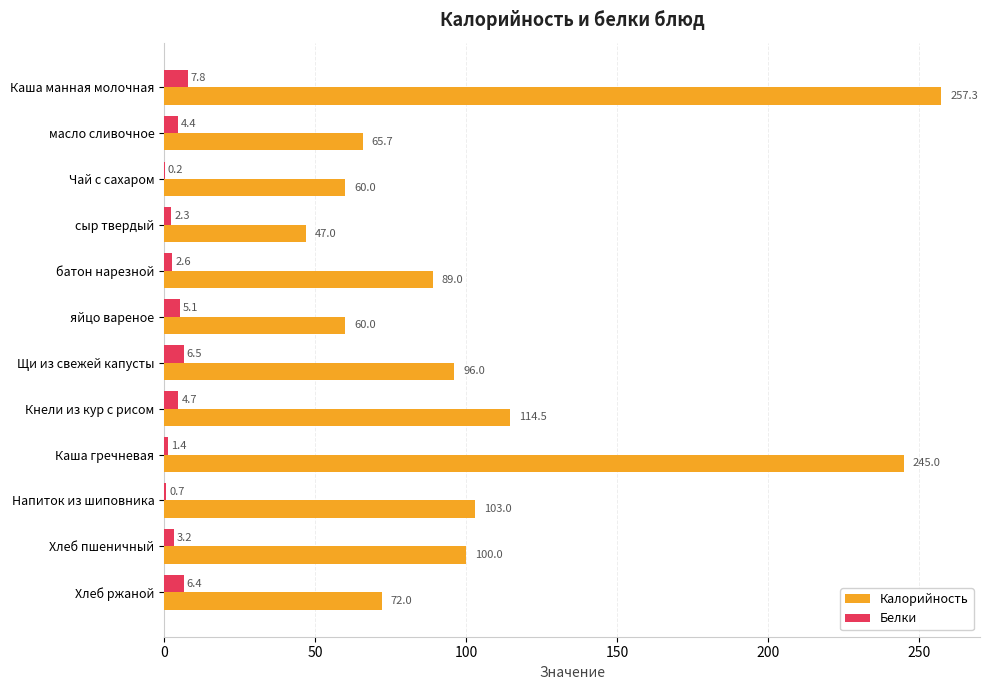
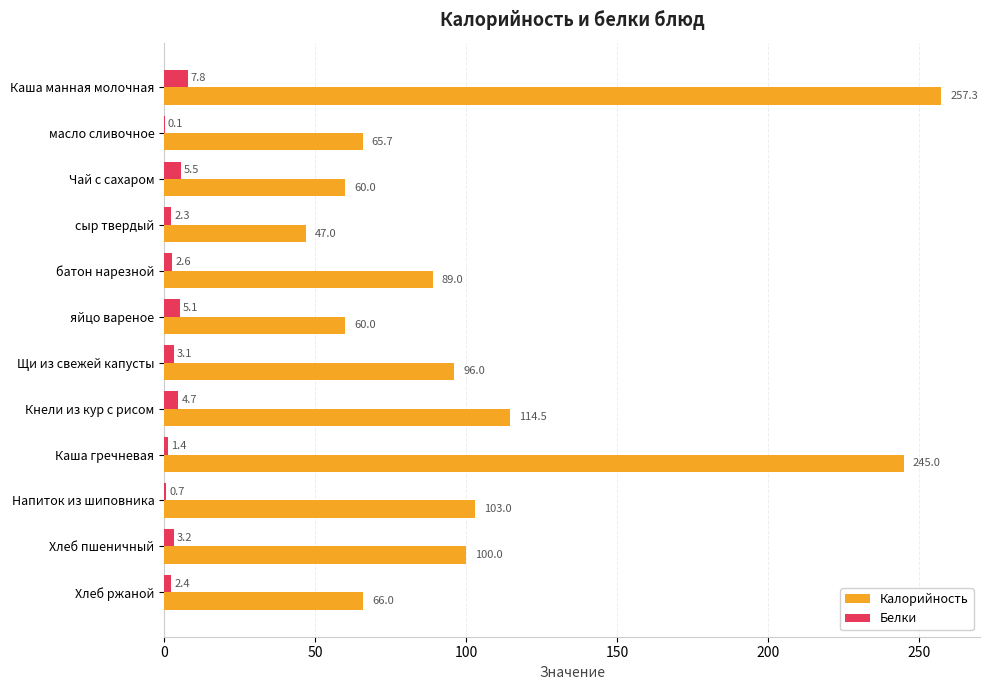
  {
    "Калорийность": {
      "Каша манная молочная": 257.3,
      "масло сливочное": 65.7,
      "Чай с сахаром": 60.0,
      "сыр твердый": 47.0,
      "батон нарезной": 89.0,
      "яйцо вареное": 60.0,
      "Щи из свежей капусты": 96.0,
      "Кнели из кур с рисом": 114.5,
      "Каша гречневая": 245.0,
      "Напиток из шиповника": 103.0,
      "Хлеб пшеничный": 100.0,
-     "Хлеб ржаной": 72.0
+     "Хлеб ржаной": 66.0
    },
    "Белки": {
      "Каша манная молочная": 7.8,
-     "масло сливочное": 4.4,
-     "Чай с сахаром": 0.2,
+     "масло сливочное": 0.1,
+     "Чай с сахаром": 5.5,
      "сыр твердый": 2.3,
      "батон нарезной": 2.6,
      "яйцо вареное": 5.1,
-     "Щи из свежей капусты": 6.5,
+     "Щи из свежей капусты": 3.1,
      "Кнели из кур с рисом": 4.7,
      "Каша гречневая": 1.4,
      "Напиток из шиповника": 0.7,
      "Хлеб пшеничный": 3.2,
-     "Хлеб ржаной": 6.4
+     "Хлеб ржаной": 2.4
    }
  }
